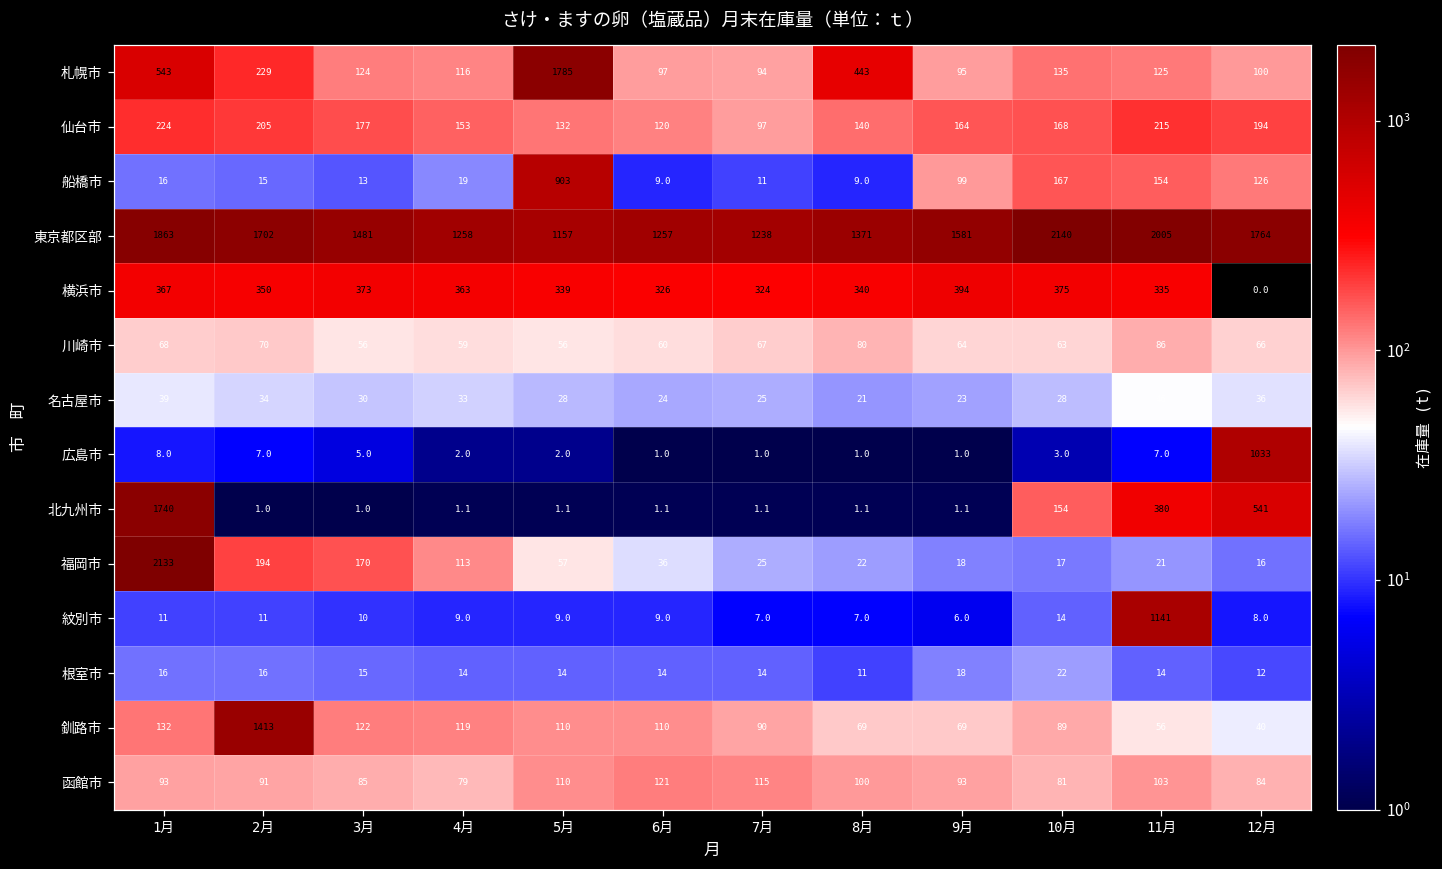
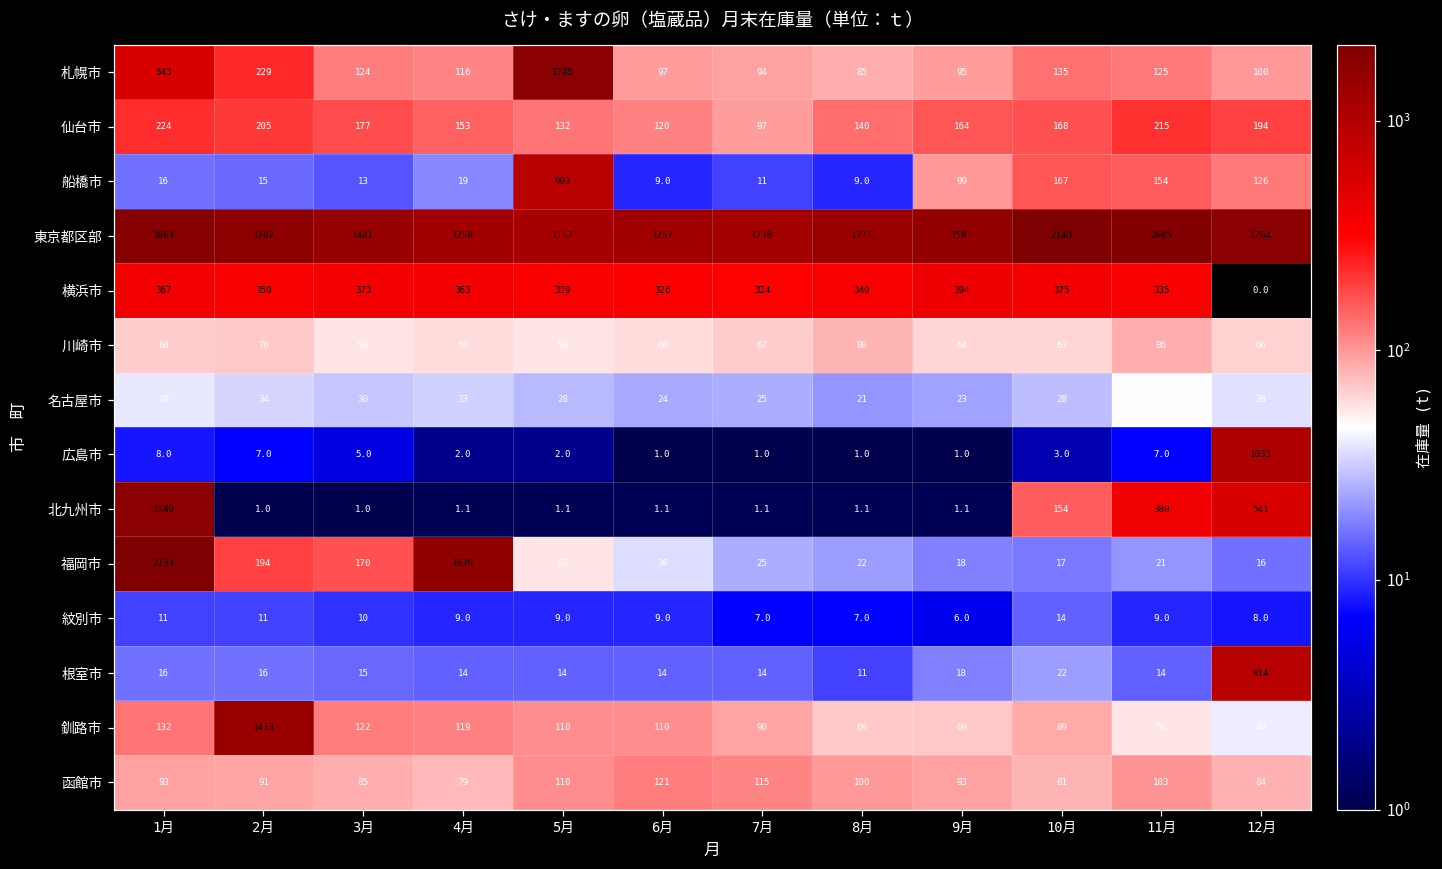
  {
    "札幌市": {
      "1月": 543,
      "2月": 229,
      "3月": 124,
      "4月": 116,
      "5月": 1785,
      "6月": 97,
      "7月": 94,
-     "8月": 443,
+     "8月": 85,
      "9月": 95,
      "10月": 135,
      "11月": 125,
      "12月": 100
    },
    "仙台市": {
      "1月": 224,
      "2月": 205,
      "3月": 177,
      "4月": 153,
      "5月": 132,
      "6月": 120,
      "7月": 97,
      "8月": 140,
      "9月": 164,
      "10月": 168,
      "11月": 215,
      "12月": 194
    },
    "船橋市": {
      "1月": 16,
      "2月": 15,
      "3月": 13,
      "4月": 19,
      "5月": 903,
      "6月": 9.0,
      "7月": 11,
      "8月": 9.0,
      "9月": 99,
      "10月": 167,
      "11月": 154,
      "12月": 126
    },
    "東京都区部": {
      "1月": 1863,
      "2月": 1702,
      "3月": 1481,
      "4月": 1258,
      "5月": 1157,
      "6月": 1257,
      "7月": 1238,
      "8月": 1371,
      "9月": 1581,
      "10月": 2140,
      "11月": 2005,
      "12月": 1764
    },
    "横浜市": {
      "1月": 367,
      "2月": 350,
      "3月": 373,
      "4月": 363,
      "5月": 339,
      "6月": 326,
      "7月": 324,
      "8月": 340,
      "9月": 394,
      "10月": 375,
      "11月": 335,
      "12月": 0.0
    },
    "川崎市": {
      "1月": 68,
      "2月": 70,
      "7月": 67,
      "8月": 80,
      "11月": 86
    },
    "名古屋市": {
      "3月": 30,
      "5月": 28,
      "6月": 24,
      "7月": 25,
      "8月": 21,
      "9月": 23,
      "10月": 28
    },
    "広島市": {
      "1月": 8.0,
      "2月": 7.0,
      "3月": 5.0,
      "4月": 2.0,
      "5月": 2.0,
      "6月": 1.0,
      "7月": 1.0,
      "8月": 1.0,
      "9月": 1.0,
      "10月": 3.0,
      "11月": 7.0,
      "12月": 1033
    },
    "北九州市": {
      "1月": 1740,
      "2月": 1.0,
      "3月": 1.0,
      "4月": 1.1,
      "5月": 1.1,
      "6月": 1.1,
      "7月": 1.1,
      "8月": 1.1,
      "9月": 1.1,
      "10月": 154,
      "11月": 380,
      "12月": 541
    },
    "福岡市": {
      "1月": 2133,
      "2月": 194,
      "3月": 170,
-     "4月": 113,
+     "4月": 1639,
      "7月": 25,
      "8月": 22,
      "9月": 18,
      "10月": 17,
      "11月": 21,
      "12月": 16
    },
    "紋別市": {
      "1月": 11,
      "2月": 11,
      "3月": 10,
      "4月": 9.0,
      "5月": 9.0,
      "6月": 9.0,
      "7月": 7.0,
      "8月": 7.0,
      "9月": 6.0,
      "10月": 14,
-     "11月": 1141,
+     "11月": 9.0,
      "12月": 8.0
    },
    "根室市": {
      "1月": 16,
      "2月": 16,
      "3月": 15,
      "4月": 14,
      "5月": 14,
      "6月": 14,
      "7月": 14,
      "8月": 11,
      "9月": 18,
      "10月": 22,
      "11月": 14,
-     "12月": 12
+     "12月": 914
    },
    "釧路市": {
      "1月": 132,
      "2月": 1413,
      "3月": 122,
      "4月": 119,
      "5月": 110,
      "6月": 110,
      "7月": 90,
      "8月": 69,
      "9月": 69,
      "10月": 89
    },
    "函館市": {
      "1月": 93,
      "2月": 91,
      "3月": 85,
      "4月": 79,
      "5月": 110,
      "6月": 121,
      "7月": 115,
      "8月": 100,
      "9月": 93,
      "10月": 81,
      "11月": 103,
      "12月": 84
    }
  }
